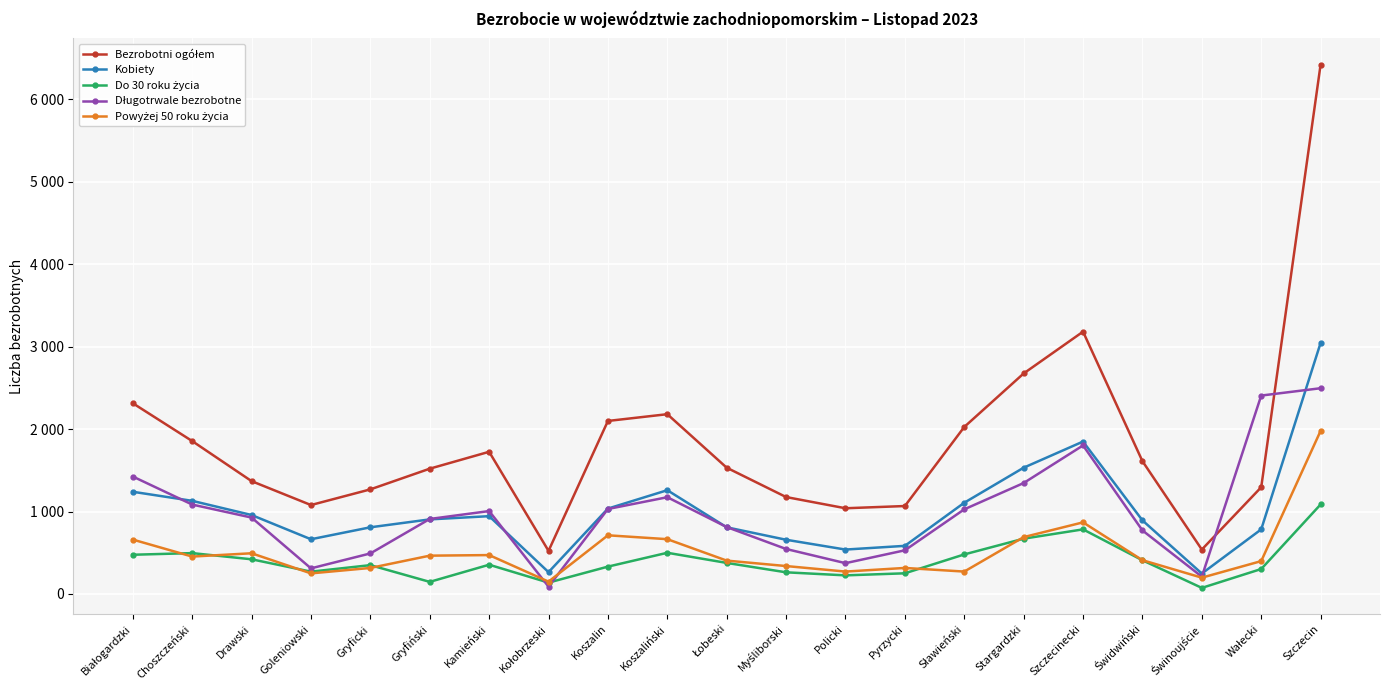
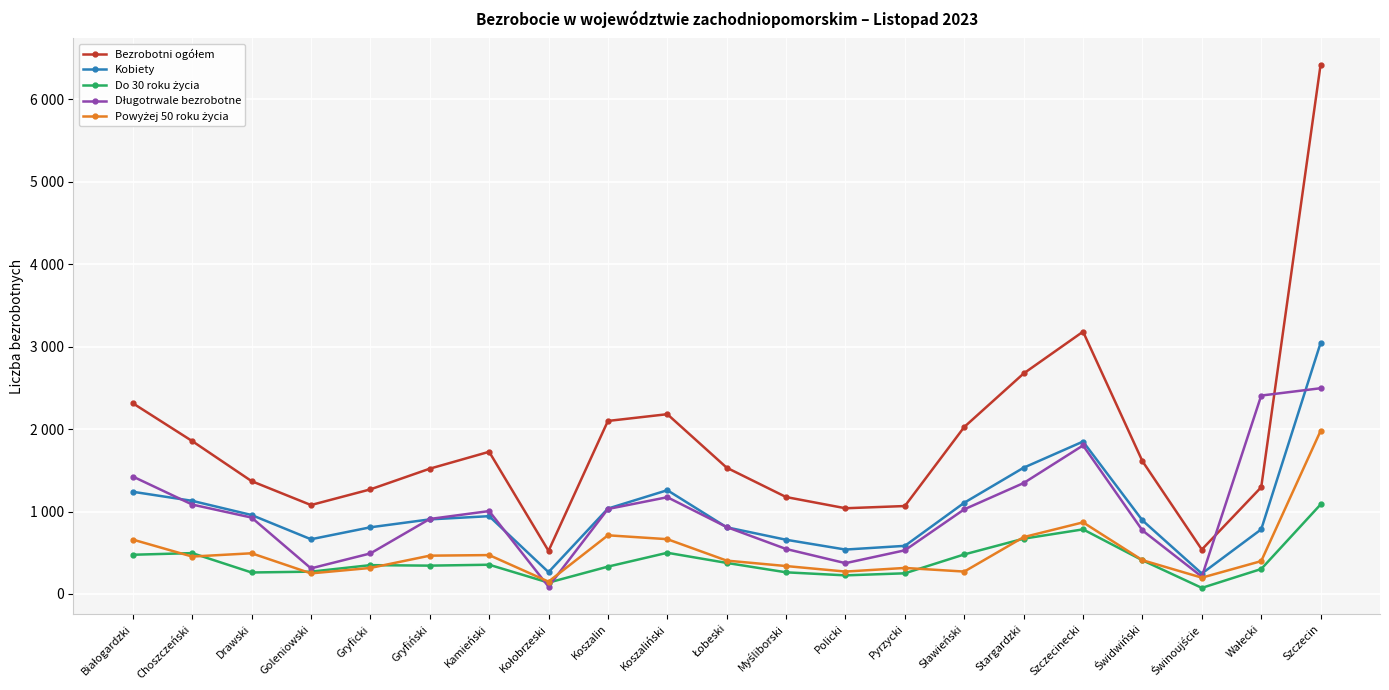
  {
    "Bezrobotni ogółem": {
      "Białogardzki": 2300,
      "Choszczeński": 1900,
      "Drawski": 1400,
      "Goleniowski": 1100,
      "Gryficki": 1300,
      "Gryfiński": 1500,
      "Kamieński": 1700,
      "Kołobrzeski": 500,
      "Koszalin": 2100,
      "Koszaliński": 2200,
      "Łobeski": 1500,
      "Myśliborski": 1200,
      "Policki": 1000,
      "Pyrzycki": 1100,
      "Sławieński": 2000,
      "Stargardzki": 2700,
      "Szczecinecki": 3200,
      "Świdwiński": 1600,
      "Świnoujście": 500,
      "Wałecki": 1300,
      "Szczecin": 6400
    },
    "Kobiety": {
      "Białogardzki": 1200,
      "Choszczeński": 1100,
      "Drawski": 1000,
      "Goleniowski": 700,
      "Gryficki": 800,
      "Kamieński": 900,
      "Kołobrzeski": 300,
      "Koszaliński": 1300,
      "Myśliborski": 700,
      "Policki": 500,
      "Pyrzycki": 600,
      "Sławieński": 1100,
      "Stargardzki": 1500,
      "Szczecinecki": 1800,
      "Świdwiński": 900,
      "Świnoujście": 200,
      "Wałecki": 800,
      "Szczecin": 3000
    },
    "Do 30 roku życia": {
      "Białogardzki": 500,
      "Choszczeński": 500,
-     "Drawski": 400,
+     "Drawski": 300,
      "Gryficki": 400,
-     "Gryfiński": 100,
+     "Gryfiński": 300,
      "Kamieński": 400,
      "Koszalin": 300,
      "Koszaliński": 500,
      "Myśliborski": 300,
      "Policki": 200,
      "Pyrzycki": 300,
      "Sławieński": 500,
      "Szczecinecki": 800,
      "Świnoujście": 100,
      "Wałecki": 300,
      "Szczecin": 1100
    },
    "Długotrwale bezrobotne": {
      "Białogardzki": 1400,
      "Choszczeński": 1100,
      "Drawski": 900,
      "Goleniowski": 300,
      "Gryficki": 500,
      "Kamieński": 1000,
      "Kołobrzeski": 100,
      "Koszaliński": 1200,
      "Myśliborski": 500,
      "Policki": 400,
      "Pyrzycki": 500,
      "Sławieński": 1000,
      "Stargardzki": 1300,
      "Szczecinecki": 1800,
      "Świdwiński": 800,
      "Wałecki": 2400,
      "Szczecin": 2500
    },
    "Powyżej 50 roku życia": {
      "Białogardzki": 700,
      "Choszczeński": 500,
      "Drawski": 500,
      "Gryficki": 300,
      "Gryfiński": 500,
      "Kamieński": 500,
      "Koszalin": 700,
      "Koszaliński": 700,
      "Myśliborski": 300,
      "Policki": 300,
      "Pyrzycki": 300,
      "Sławieński": 300,
      "Szczecinecki": 900,
      "Wałecki": 400,
      "Szczecin": 2000
    }
  }
